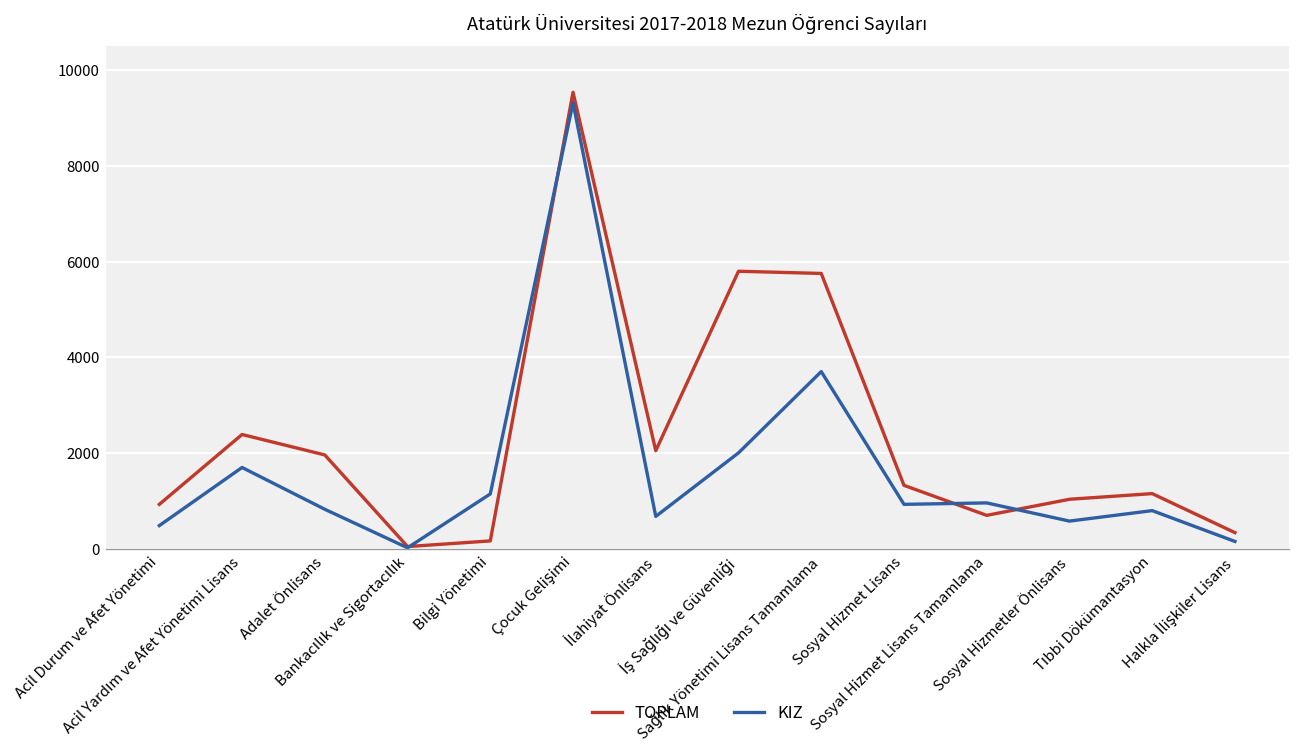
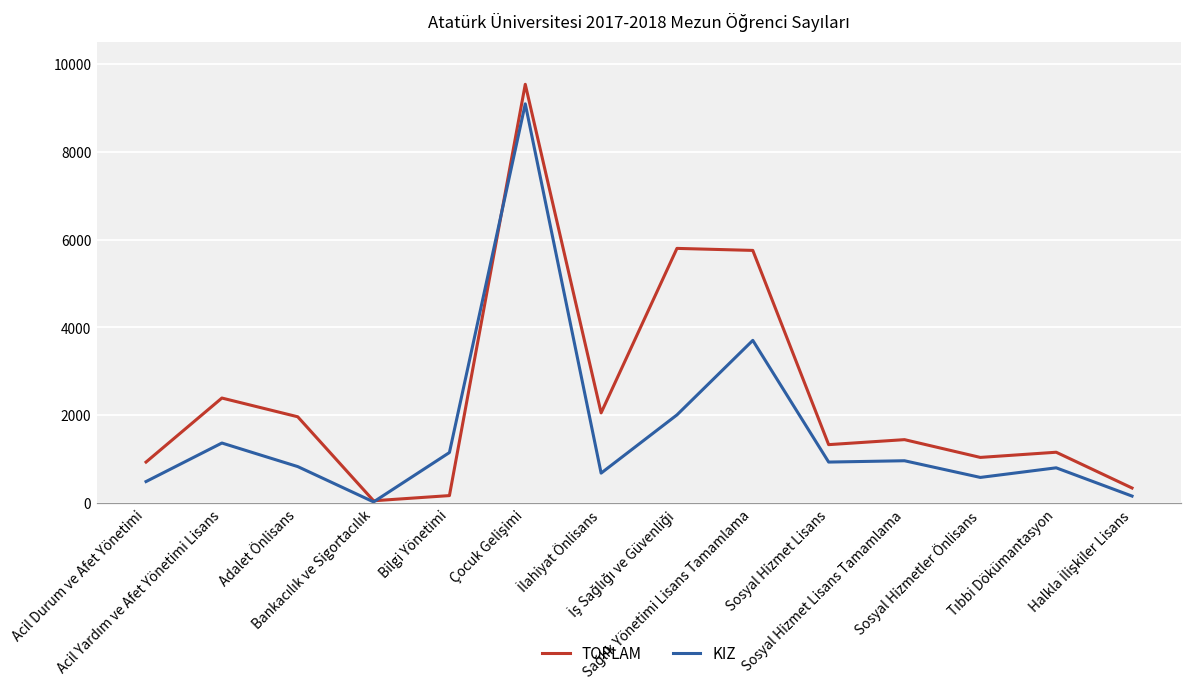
  {
    "TOPLAM": {
      "Acil Durum ve Afet Yönetimi": 900,
      "Acil Yardım ve Afet Yönetimi Lisans": 2400,
      "Adalet Önlisans": 2000,
      "Bilgi Yönetimi": 200,
      "Çocuk Gelişimi": 9500,
      "İlahiyat Önlisans": 2100,
      "İş Sağlığı ve Güvenliği": 5800,
      "Sağlık Yönetimi Lisans Tamamlama": 5800,
      "Sosyal Hizmet Lisans": 1300,
-     "Sosyal Hizmet Lisans Tamamlama": 700,
+     "Sosyal Hizmet Lisans Tamamlama": 1400,
      "Sosyal Hizmetler Önlisans": 1000,
      "Tıbbi Dökümantasyon": 1200,
      "Halkla İlişkiler Lisans": 300
    },
    "KIZ": {
      "Acil Durum ve Afet Yönetimi": 500,
-     "Acil Yardım ve Afet Yönetimi Lisans": 1700,
+     "Acil Yardım ve Afet Yönetimi Lisans": 1400,
      "Adalet Önlisans": 800,
      "Bilgi Yönetimi": 1100,
-     "Çocuk Gelişimi": 9300,
+     "Çocuk Gelişimi": 9100,
      "İlahiyat Önlisans": 700,
      "İş Sağlığı ve Güvenliği": 2000,
      "Sağlık Yönetimi Lisans Tamamlama": 3700,
      "Sosyal Hizmet Lisans": 900,
      "Sosyal Hizmet Lisans Tamamlama": 1000,
      "Sosyal Hizmetler Önlisans": 600,
      "Tıbbi Dökümantasyon": 800,
      "Halkla İlişkiler Lisans": 200
    }
  }
